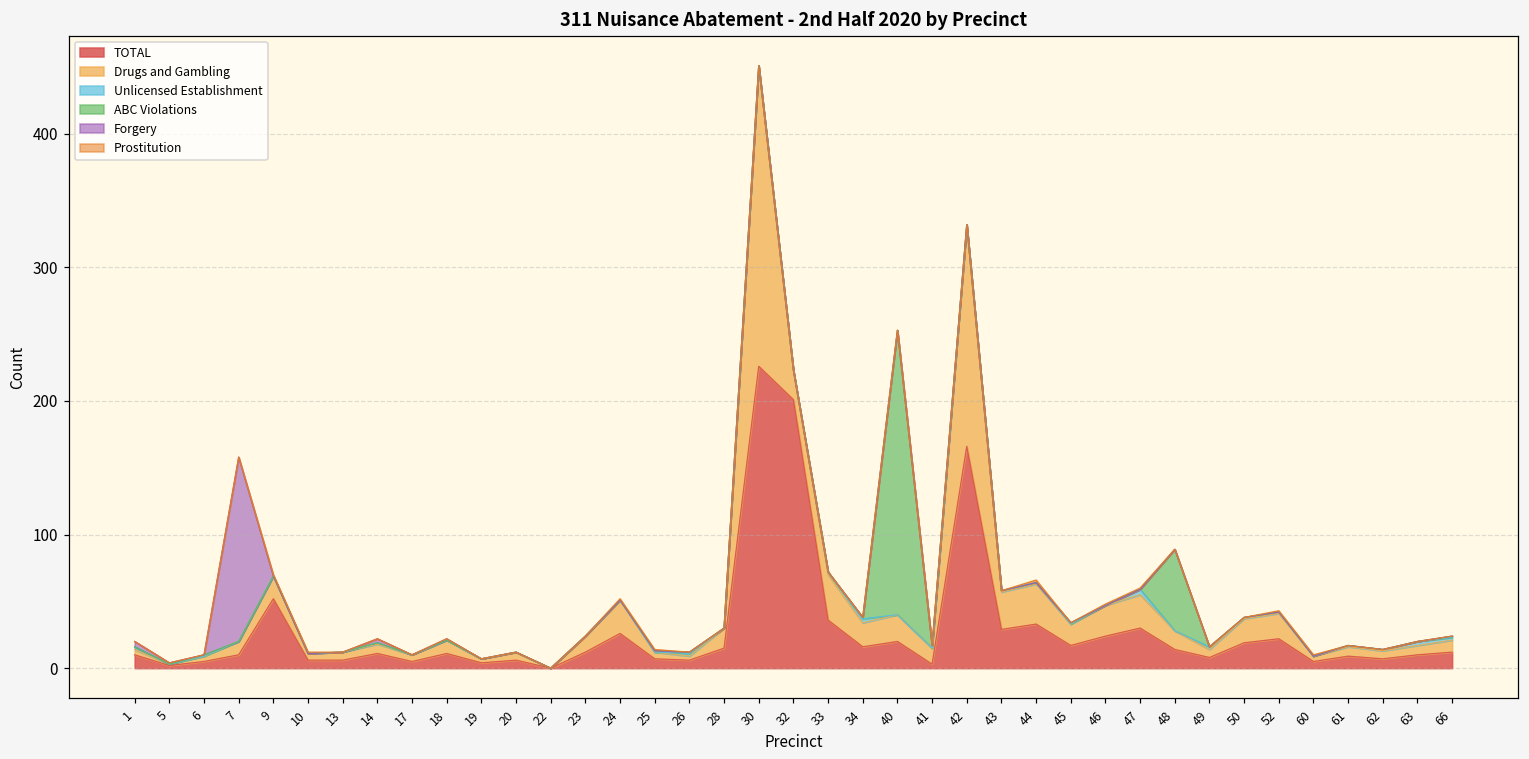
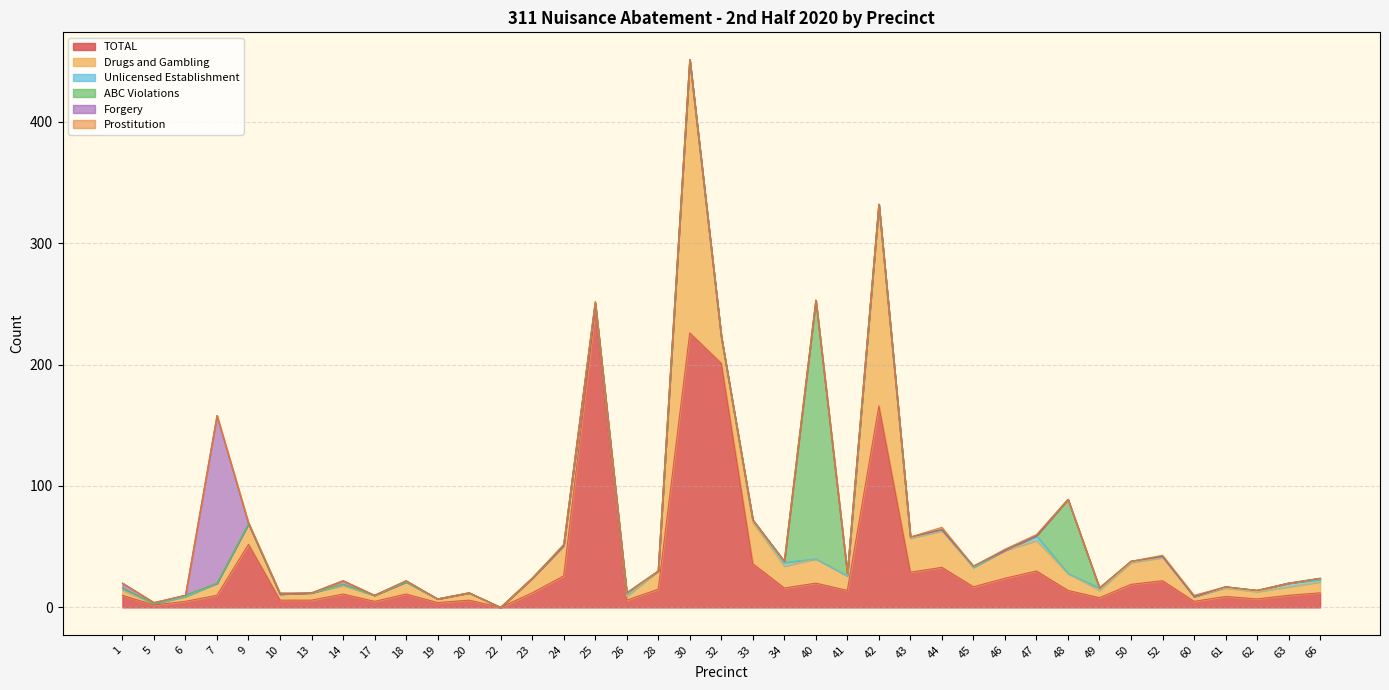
  {
    "TOTAL": {
      "1": 10,
      "6": 5,
      "7": 10,
      "9": 52,
      "10": 6,
      "13": 6,
      "14": 11,
      "17": 5,
      "18": 11,
      "19": 4,
      "20": 6,
      "23": 12,
      "24": 26,
-     "25": 7,
+     "25": 245,
      "26": 6,
      "28": 15,
      "30": 226,
      "32": 201,
      "33": 36,
      "34": 16,
      "40": 20,
-     "41": 3,
+     "41": 14,
      "42": 166,
      "43": 29,
      "44": 33,
      "45": 17,
      "46": 24,
      "47": 30,
      "48": 14,
      "49": 8,
      "50": 19,
      "52": 22,
      "60": 5,
      "61": 9,
      "62": 7,
      "63": 10,
      "66": 12
    }
  }
